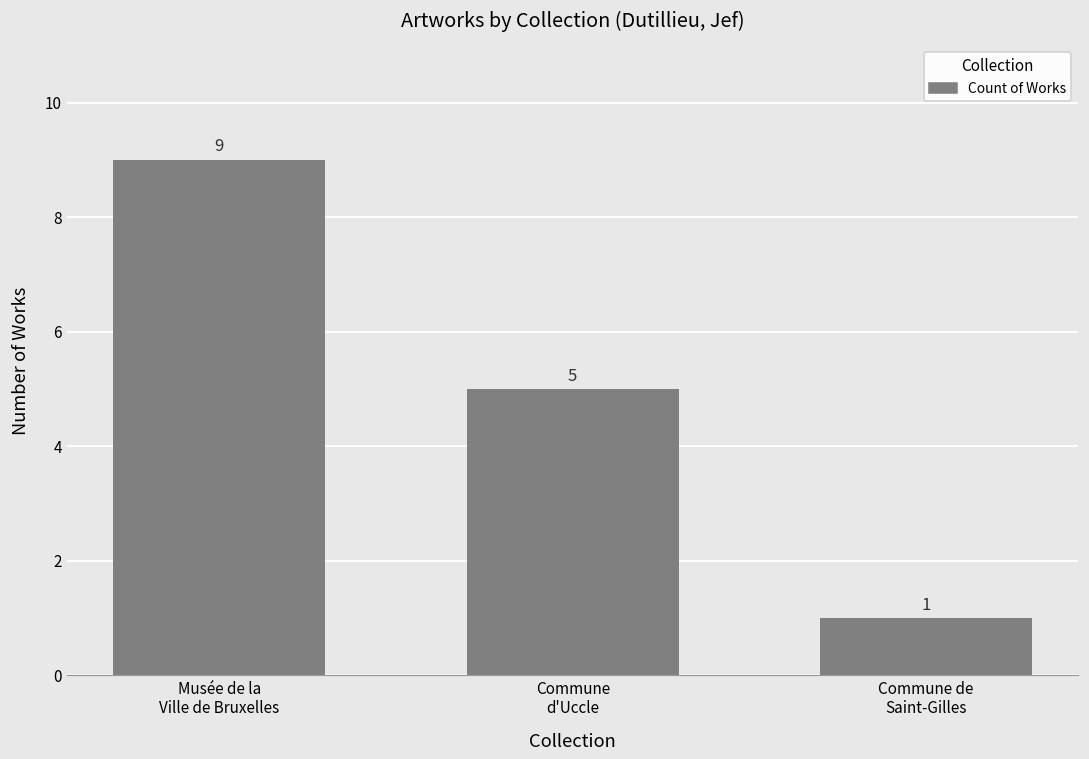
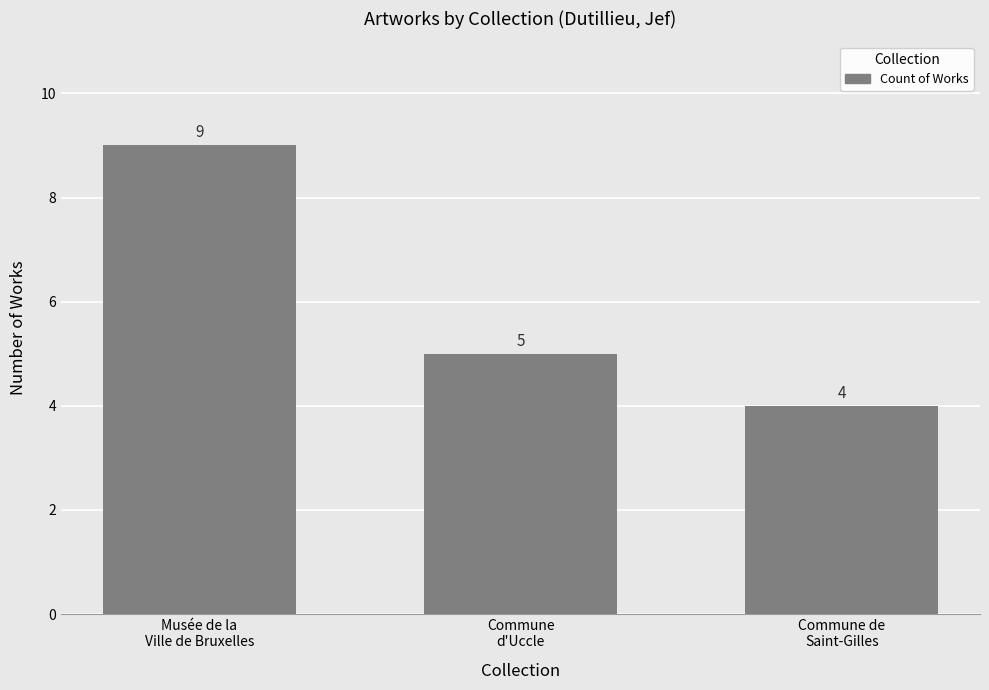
  {
    "Musée de la Ville de Bruxelles": 9,
    "Commune d'Uccle": 5,
-   "Commune de Saint-Gilles": 1
+   "Commune de Saint-Gilles": 4
  }
